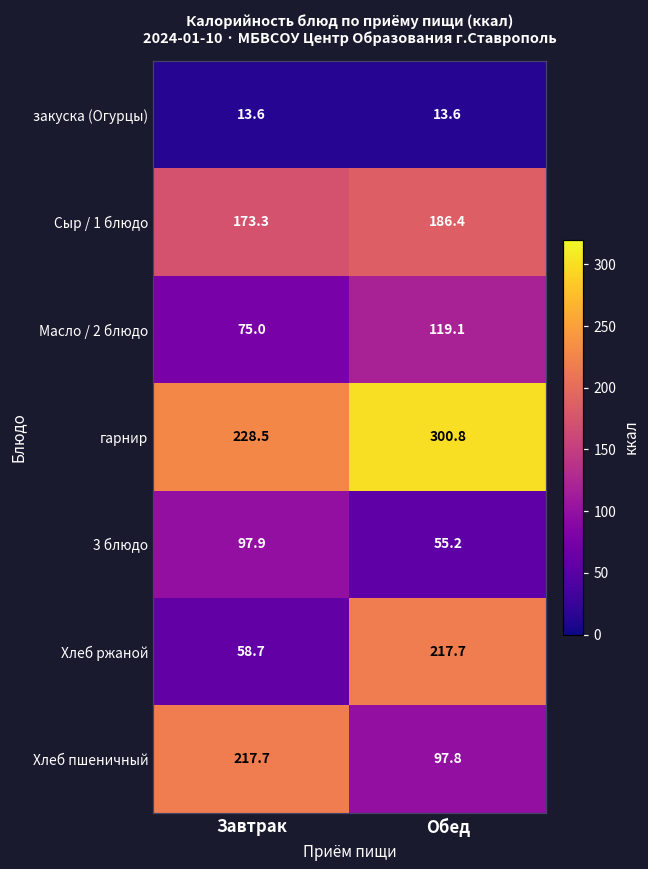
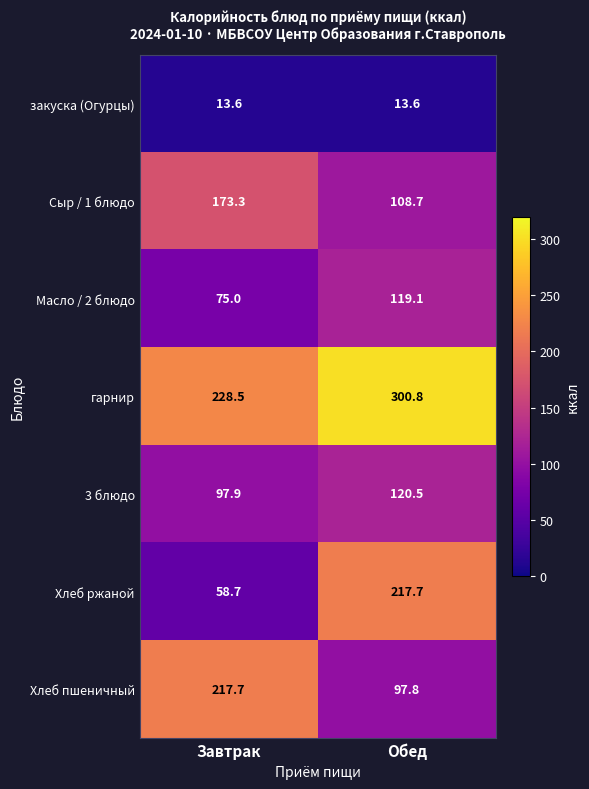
  {
    "закуска (Огурцы)": {
      "Завтрак": 13.6,
      "Обед": 13.6
    },
    "Сыр / 1 блюдо": {
      "Завтрак": 173.3,
-     "Обед": 186.4
+     "Обед": 108.7
    },
    "Масло / 2 блюдо": {
      "Завтрак": 75.0,
      "Обед": 119.1
    },
    "гарнир": {
      "Завтрак": 228.5,
      "Обед": 300.8
    },
    "3 блюдо": {
      "Завтрак": 97.9,
-     "Обед": 55.2
+     "Обед": 120.5
    },
    "Хлеб ржаной": {
      "Завтрак": 58.7,
      "Обед": 217.7
    },
    "Хлеб пшеничный": {
      "Завтрак": 217.7,
      "Обед": 97.8
    }
  }
